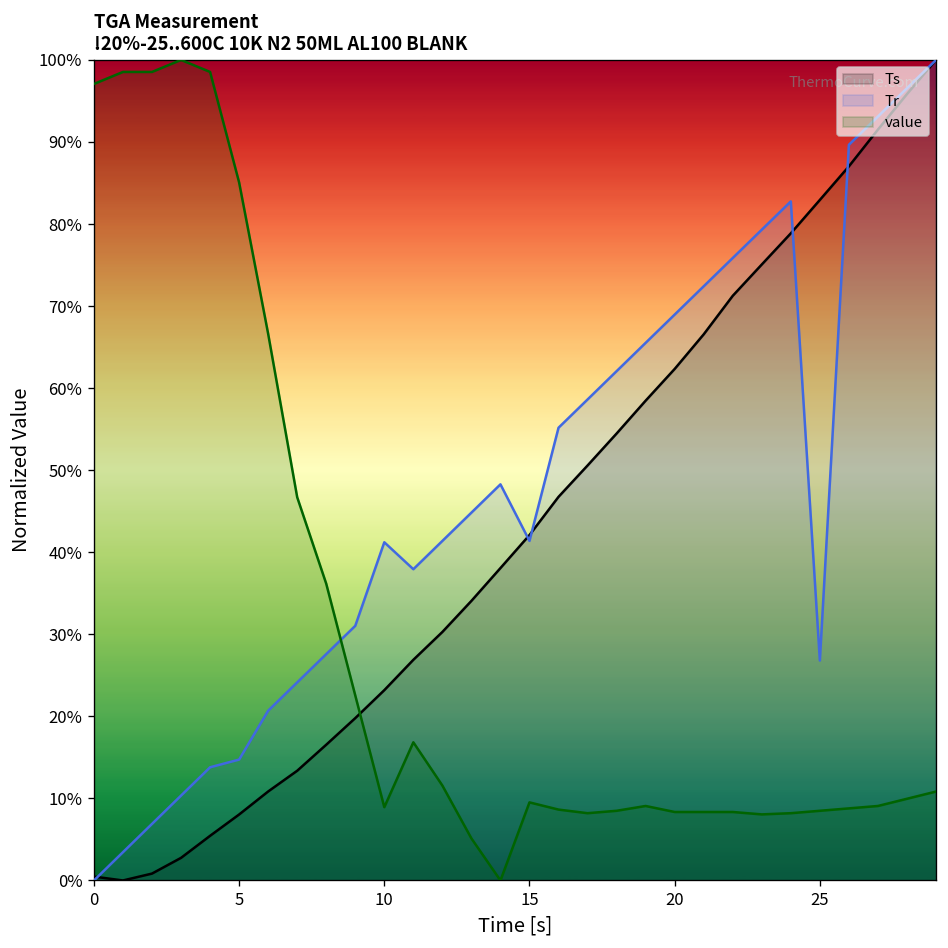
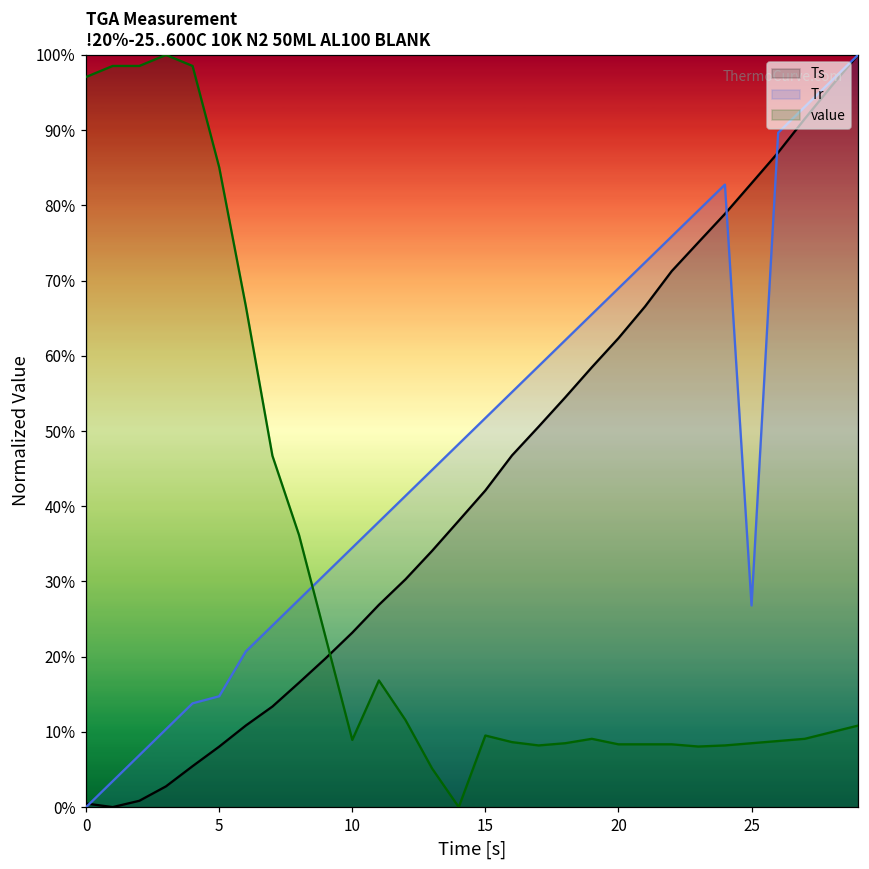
  {
    "Tr": {
      "0": "0%",
      "5": "15%",
-     "10": "41%",
-     "15": "41%",
+     "10": "34%",
+     "15": "52%",
      "20": "69%",
      "25": "27%"
    }
  }
